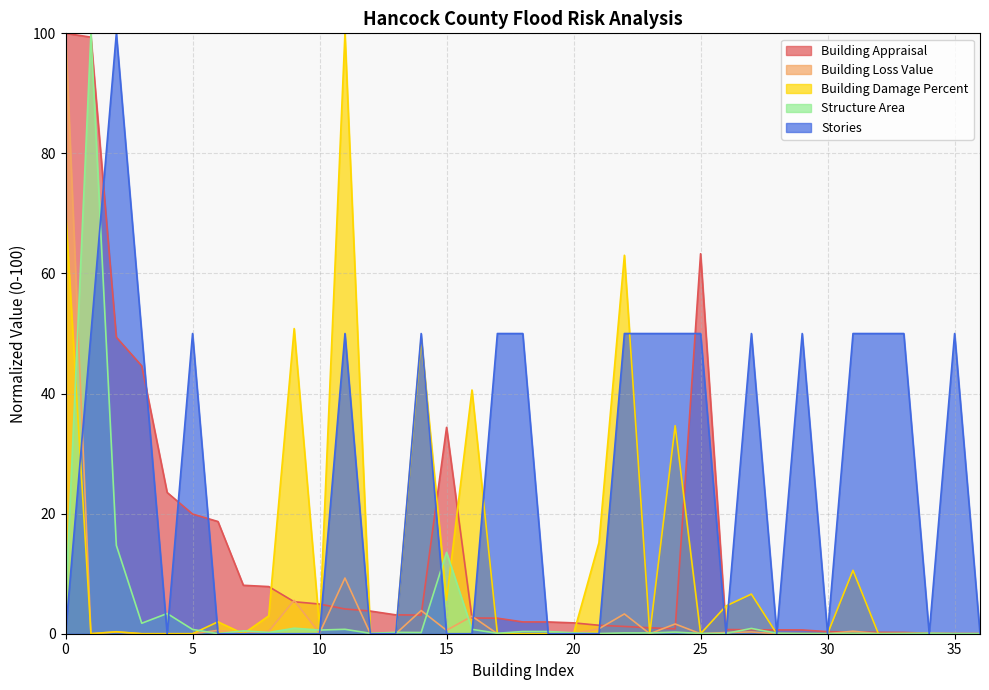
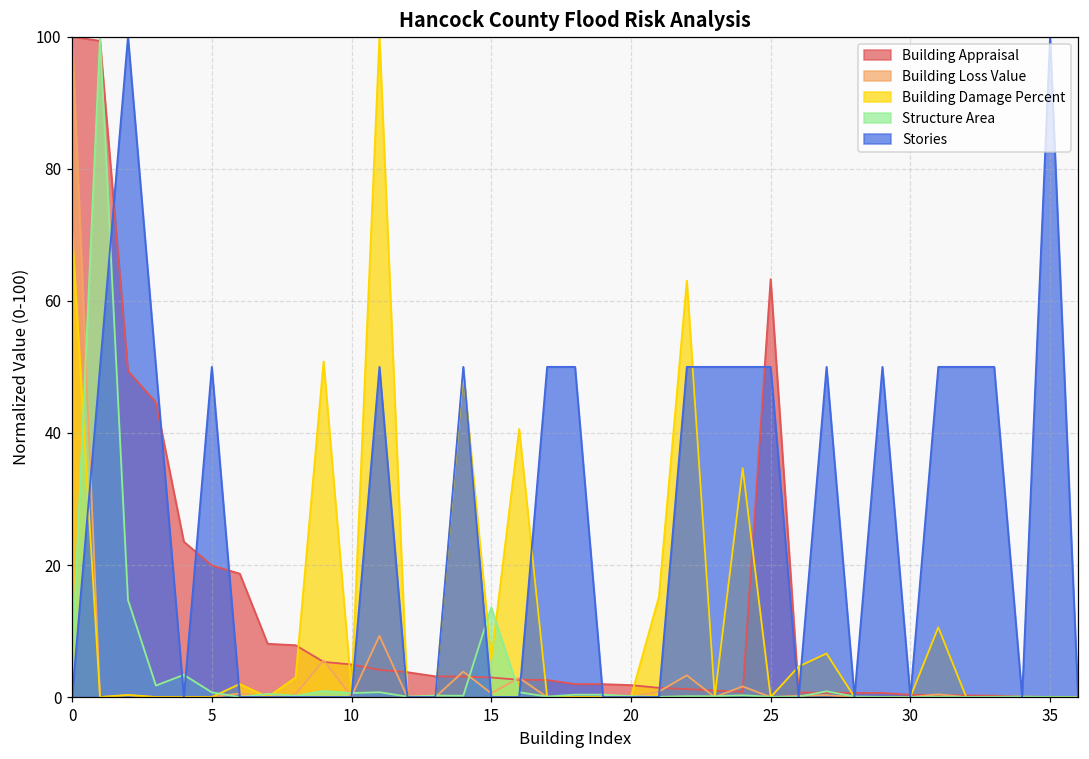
  {
    "Building Appraisal": {
      "5": 20,
      "10": 5,
-     "15": 34,
+     "15": 3,
      "20": 2,
      "25": 63
    },
    "Building Loss Value": {
      "15": 1
    },
    "Building Damage Percent": {
      "0": 70,
      "15": 6
    },
    "Structure Area": {
      "0": 5,
      "5": 1,
      "15": 14
    },
    "Stories": {
      "0": 0,
      "5": 50,
      "15": 0,
      "25": 50,
-     "35": 50
+     "35": 100
    }
  }
